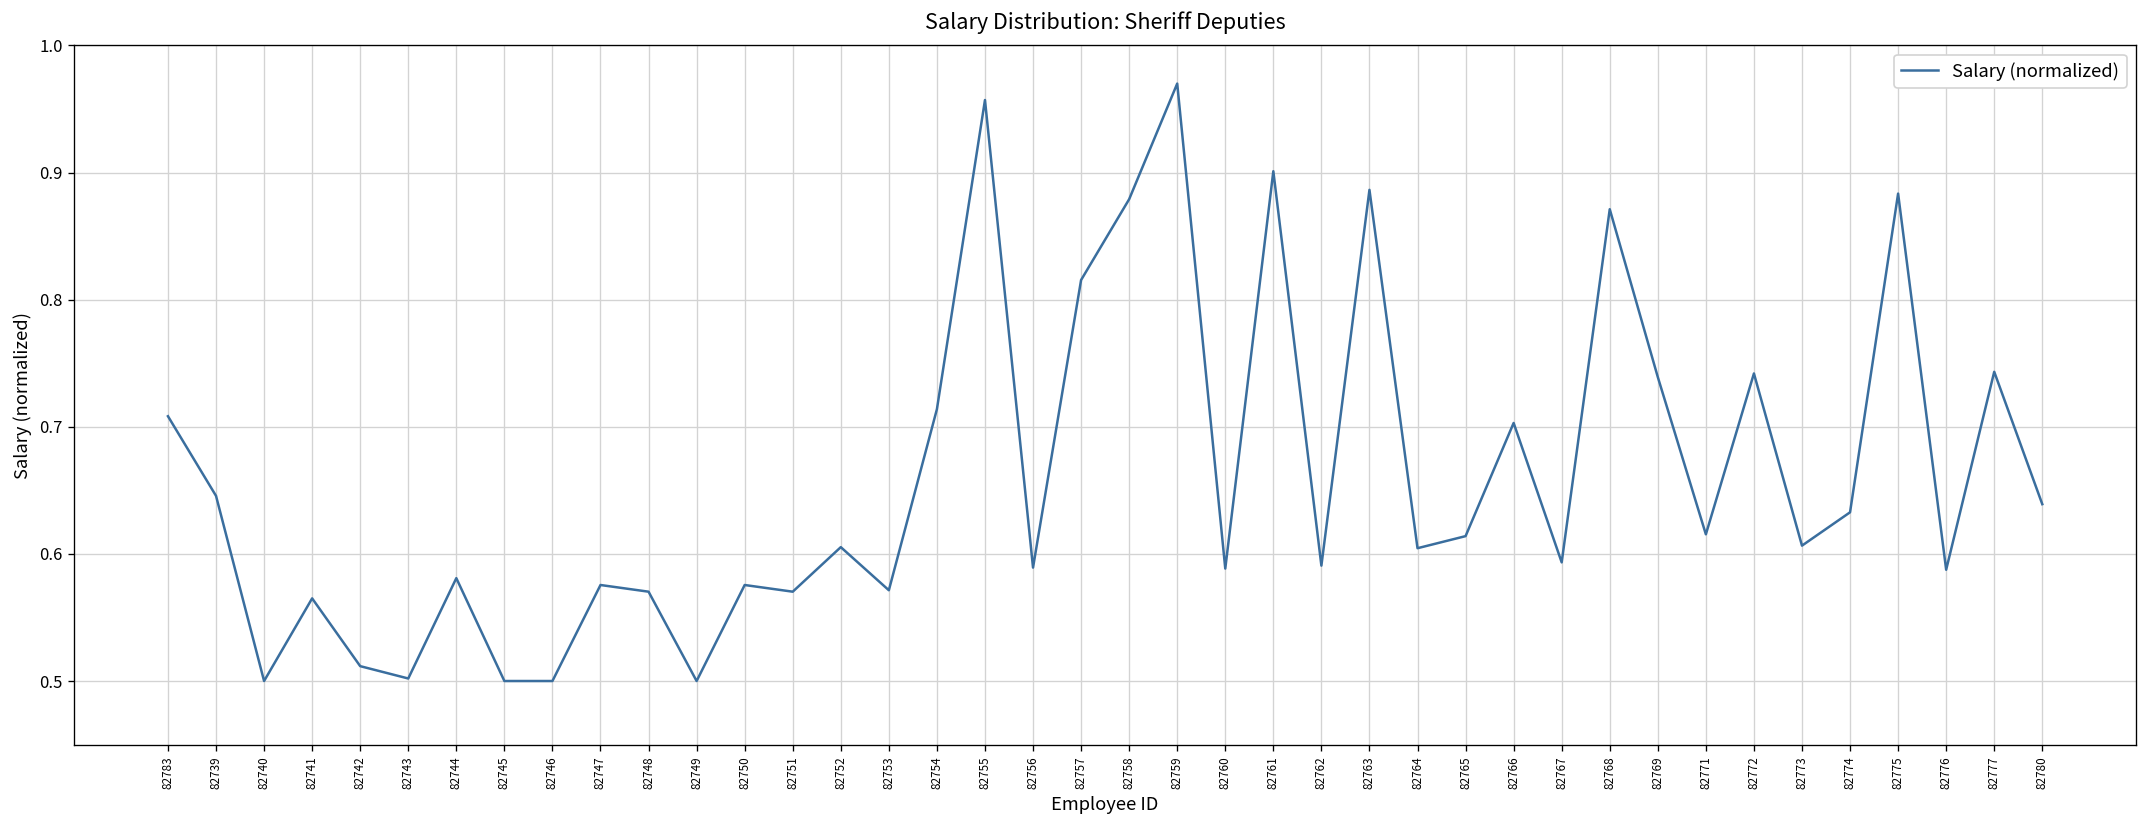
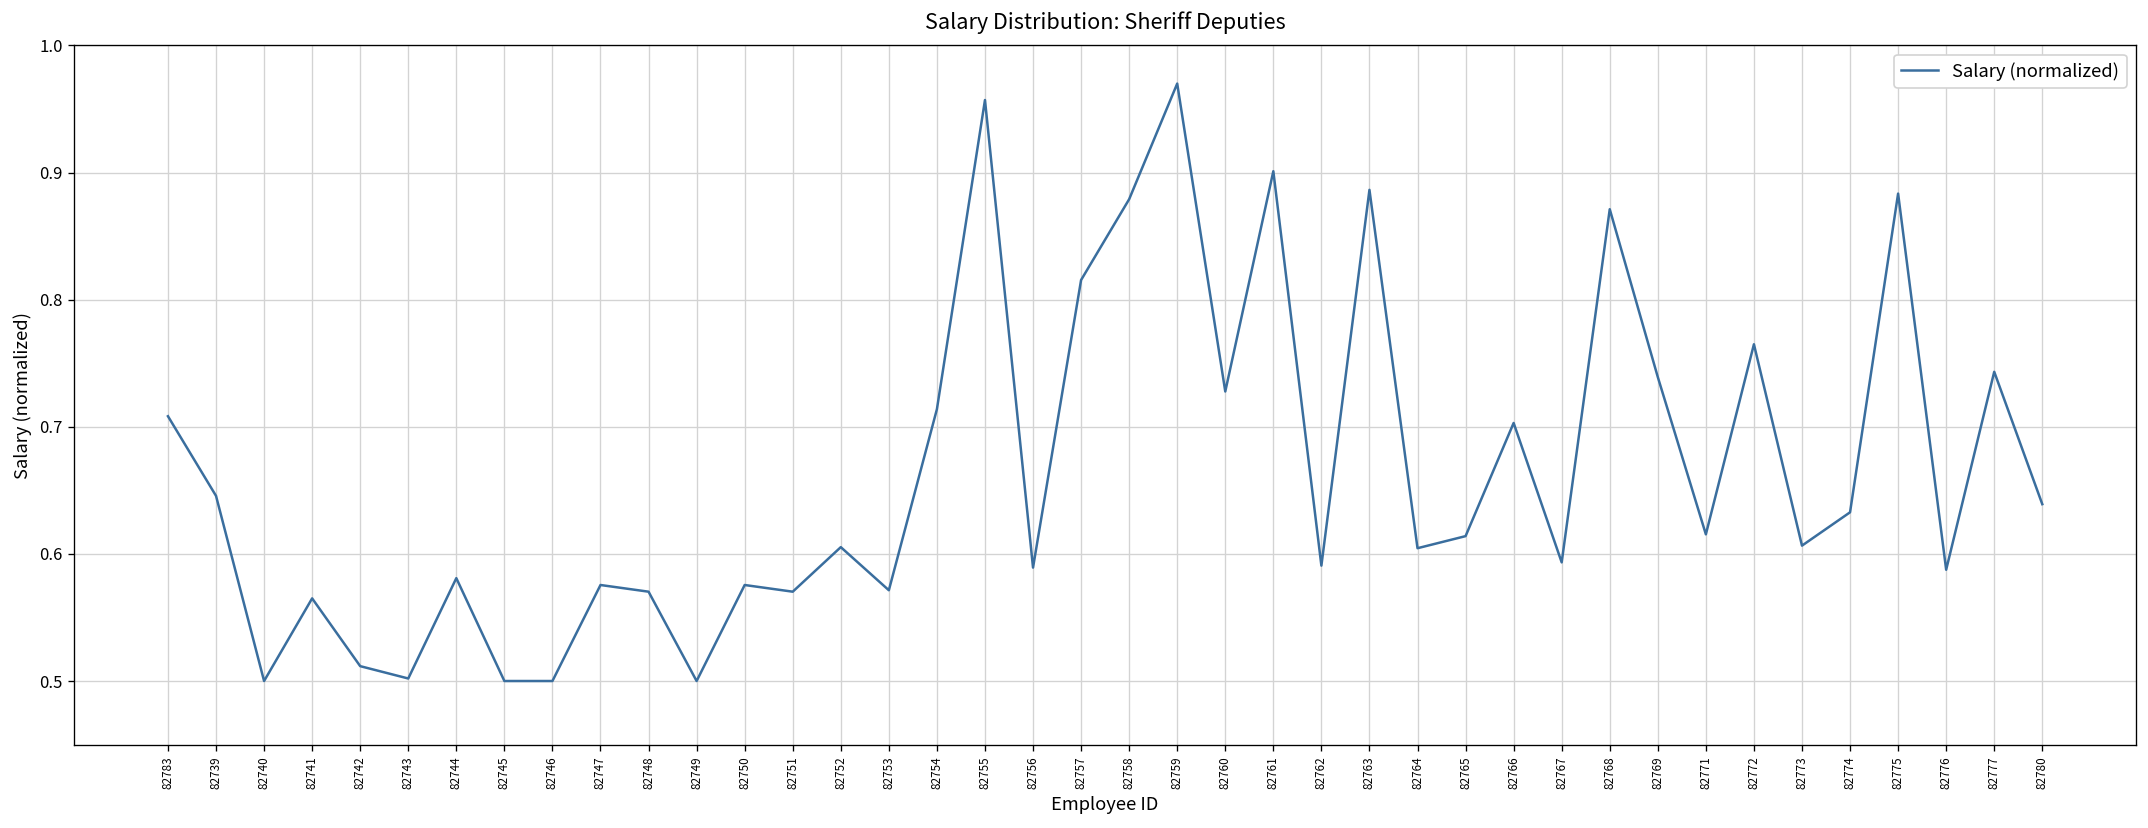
  {
    "82783": 0.708,
    "82739": 0.646,
    "82740": 0.500,
    "82741": 0.565,
    "82742": 0.512,
    "82743": 0.502,
    "82744": 0.581,
    "82745": 0.500,
    "82746": 0.500,
    "82747": 0.576,
    "82748": 0.570,
    "82749": 0.500,
    "82750": 0.576,
    "82751": 0.570,
    "82752": 0.605,
    "82753": 0.571,
    "82754": 0.714,
    "82755": 0.957,
    "82756": 0.589,
    "82757": 0.815,
    "82758": 0.879,
    "82759": 0.970,
-   "82760": 0.588,
+   "82760": 0.728,
    "82761": 0.901,
    "82762": 0.591,
    "82763": 0.886,
    "82764": 0.604,
    "82765": 0.614,
    "82766": 0.703,
    "82767": 0.593,
    "82768": 0.871,
    "82769": 0.739,
    "82771": 0.615,
-   "82772": 0.742,
+   "82772": 0.765,
    "82773": 0.607,
    "82774": 0.633,
    "82775": 0.883,
    "82776": 0.588,
    "82777": 0.743,
    "82780": 0.639
  }
